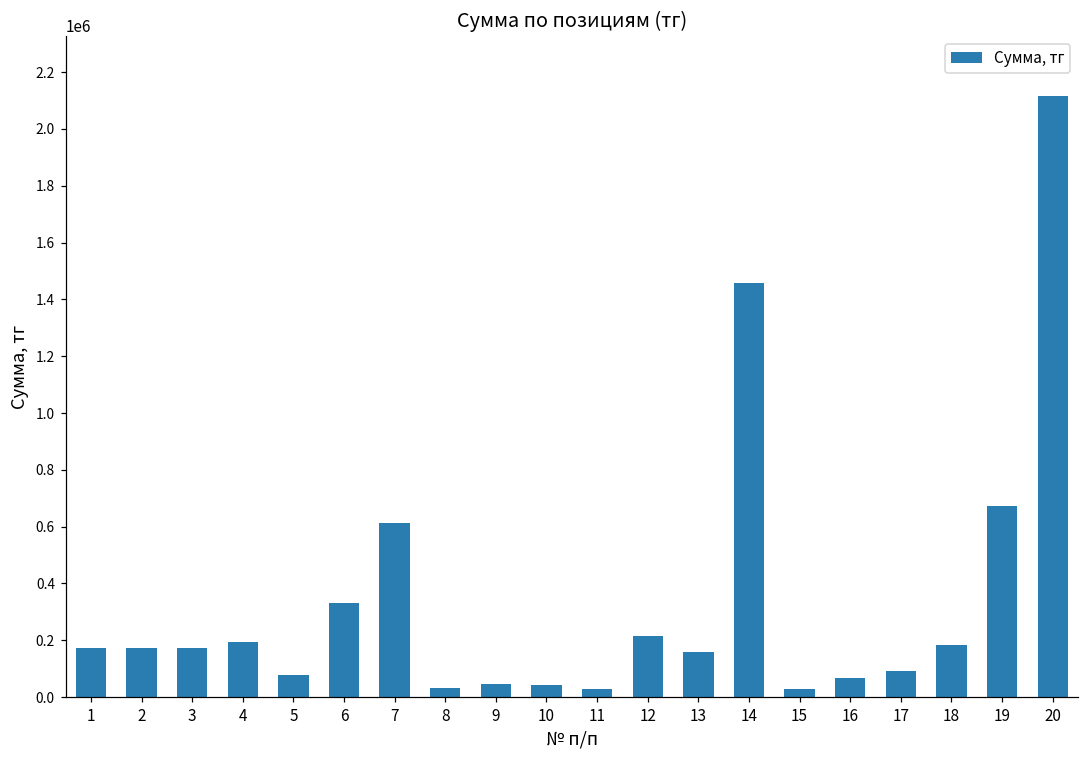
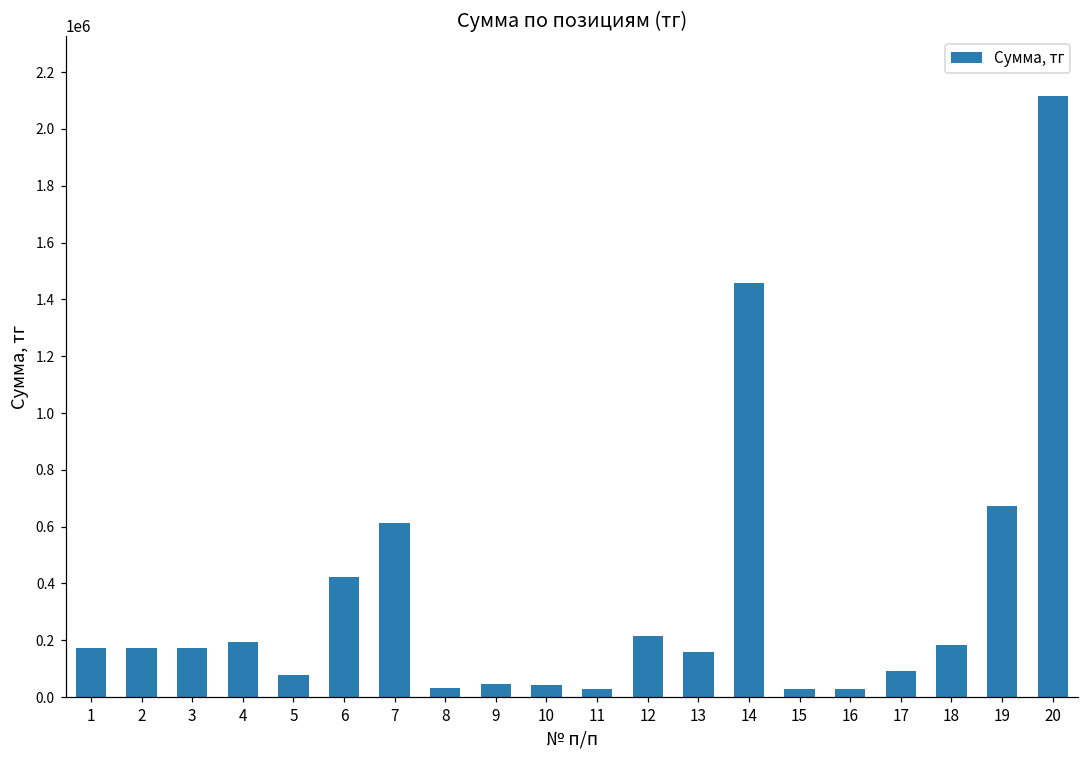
  {
    "1": 170000,
    "2": 170000,
    "3": 170000,
    "4": 190000,
    "5": 80000,
-   "6": 330000,
+   "6": 420000,
    "7": 610000,
    "8": 30000,
    "9": 50000,
    "10": 40000,
    "11": 30000,
    "12": 220000,
    "13": 160000,
    "14": 1460000,
    "15": 30000,
-   "16": 70000,
+   "16": 30000,
    "17": 90000,
    "18": 180000,
    "19": 670000,
    "20": 2110000
  }
